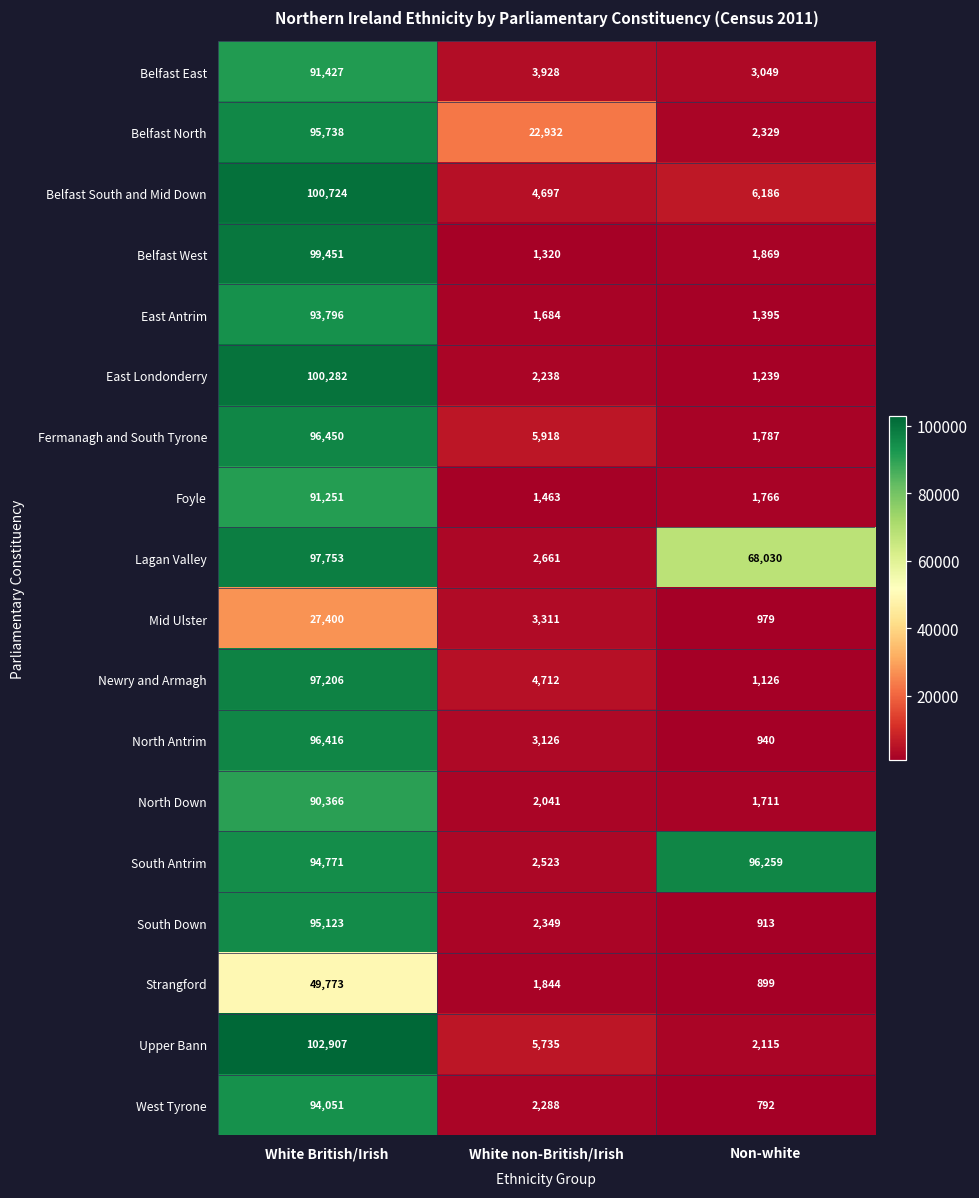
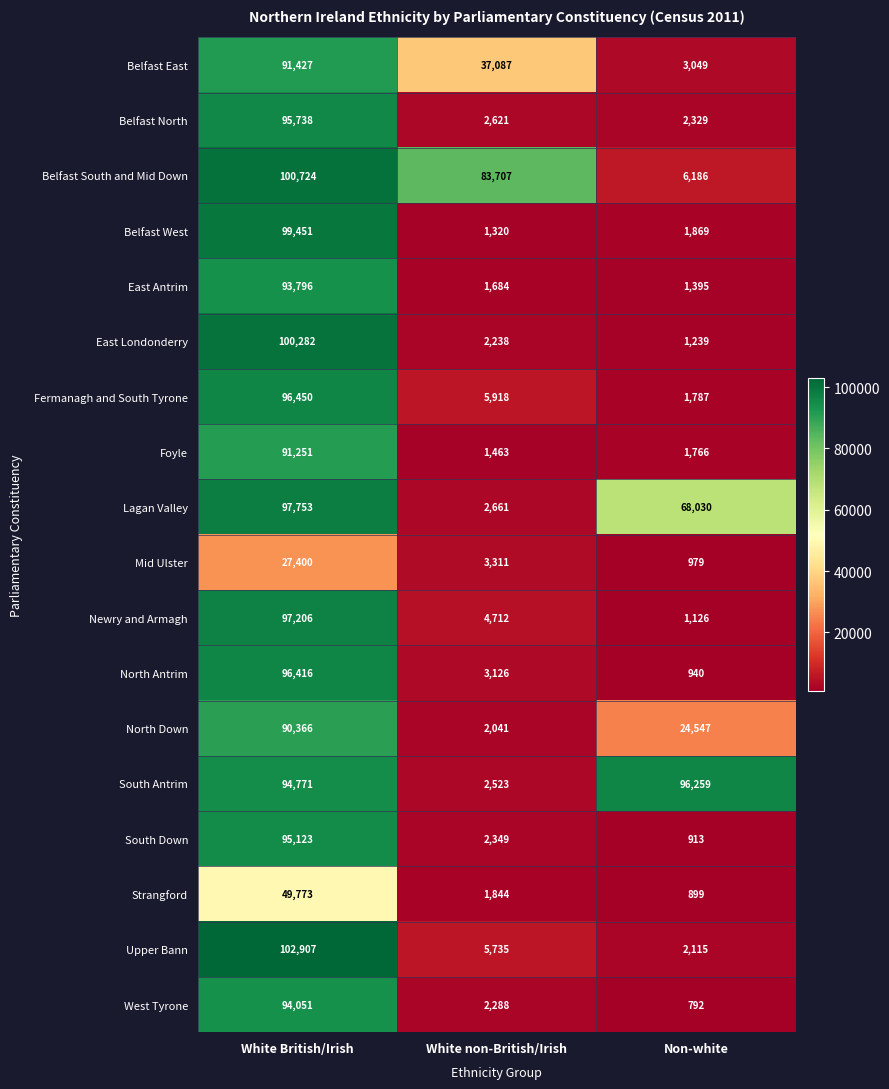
  {
    "Belfast East": {
      "White British/Irish": "91,427",
-     "White non-British/Irish": "3,928",
+     "White non-British/Irish": "37,087",
      "Non-white": "3,049"
    },
    "Belfast North": {
      "White British/Irish": "95,738",
-     "White non-British/Irish": "22,932",
+     "White non-British/Irish": "2,621",
      "Non-white": "2,329"
    },
    "Belfast South and Mid Down": {
      "White British/Irish": "100,724",
-     "White non-British/Irish": "4,697",
+     "White non-British/Irish": "83,707",
      "Non-white": "6,186"
    },
    "Belfast West": {
      "White British/Irish": "99,451",
      "White non-British/Irish": "1,320",
      "Non-white": "1,869"
    },
    "East Antrim": {
      "White British/Irish": "93,796",
      "White non-British/Irish": "1,684",
      "Non-white": "1,395"
    },
    "East Londonderry": {
      "White British/Irish": "100,282",
      "White non-British/Irish": "2,238",
      "Non-white": "1,239"
    },
    "Fermanagh and South Tyrone": {
      "White British/Irish": "96,450",
      "White non-British/Irish": "5,918",
      "Non-white": "1,787"
    },
    "Foyle": {
      "White British/Irish": "91,251",
      "White non-British/Irish": "1,463",
      "Non-white": "1,766"
    },
    "Lagan Valley": {
      "White British/Irish": "97,753",
      "White non-British/Irish": "2,661",
      "Non-white": "68,030"
    },
    "Mid Ulster": {
      "White British/Irish": "27,400",
      "White non-British/Irish": "3,311",
      "Non-white": "979"
    },
    "Newry and Armagh": {
      "White British/Irish": "97,206",
      "White non-British/Irish": "4,712",
      "Non-white": "1,126"
    },
    "North Antrim": {
      "White British/Irish": "96,416",
      "White non-British/Irish": "3,126",
      "Non-white": "940"
    },
    "North Down": {
      "White British/Irish": "90,366",
      "White non-British/Irish": "2,041",
-     "Non-white": "1,711"
+     "Non-white": "24,547"
    },
    "South Antrim": {
      "White British/Irish": "94,771",
      "White non-British/Irish": "2,523",
      "Non-white": "96,259"
    },
    "South Down": {
      "White British/Irish": "95,123",
      "White non-British/Irish": "2,349",
      "Non-white": "913"
    },
    "Strangford": {
      "White British/Irish": "49,773",
      "White non-British/Irish": "1,844",
      "Non-white": "899"
    },
    "Upper Bann": {
      "White British/Irish": "102,907",
      "White non-British/Irish": "5,735",
      "Non-white": "2,115"
    },
    "West Tyrone": {
      "White British/Irish": "94,051",
      "White non-British/Irish": "2,288",
      "Non-white": "792"
    }
  }
